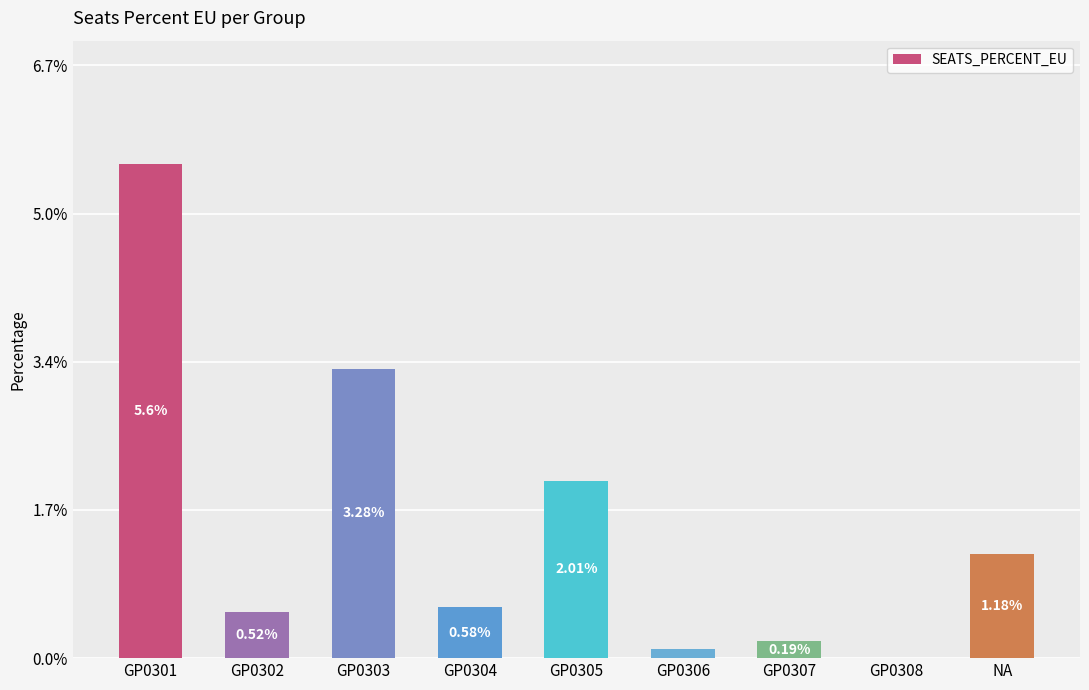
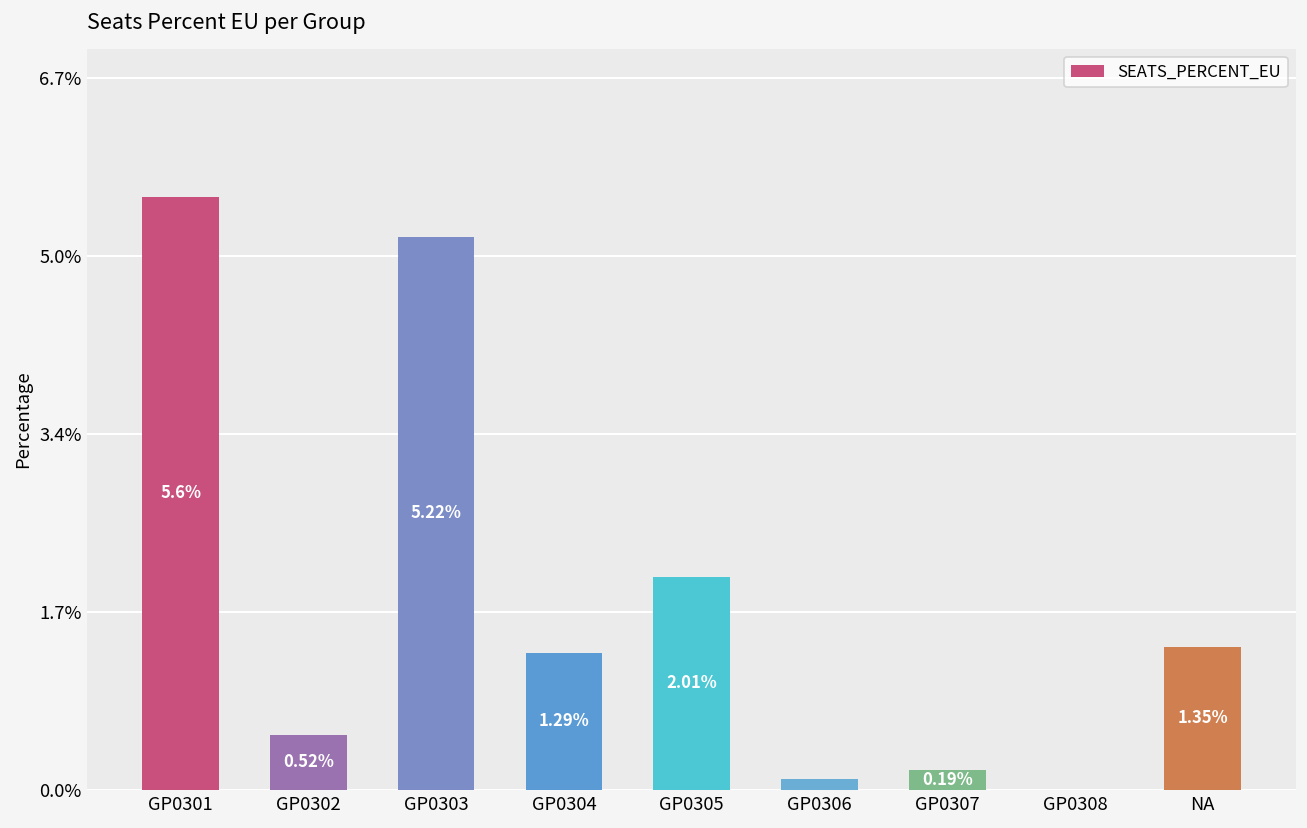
  {
    "GP0301": "5.6%",
    "GP0302": "0.52%",
-   "GP0303": "3.28%",
-   "GP0304": "0.58%",
+   "GP0303": "5.22%",
+   "GP0304": "1.29%",
    "GP0305": "2.01%",
    "GP0307": "0.19%",
-   "NA": "1.18%"
+   "NA": "1.35%"
  }
